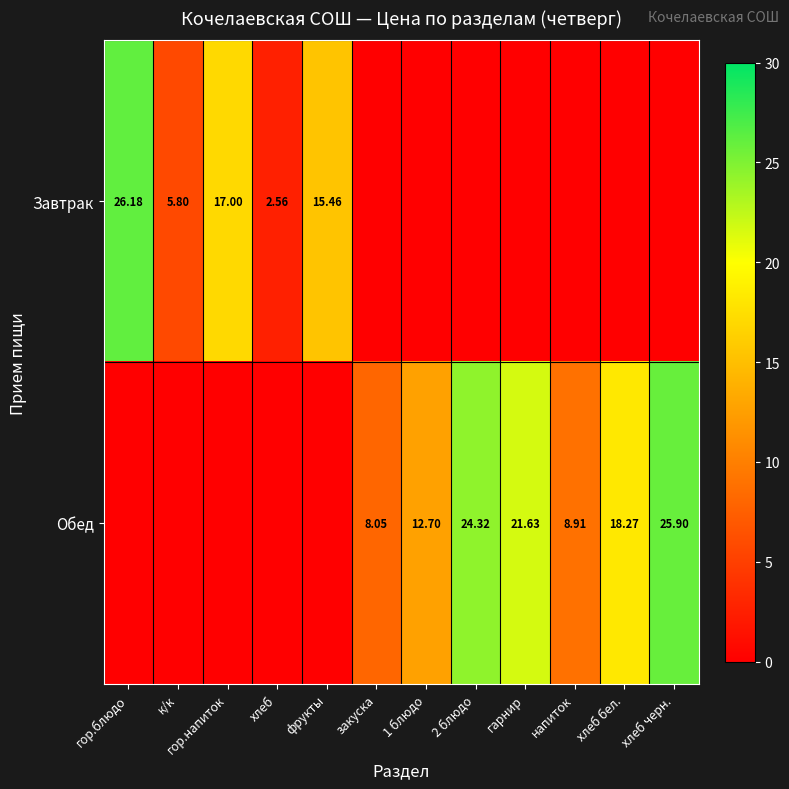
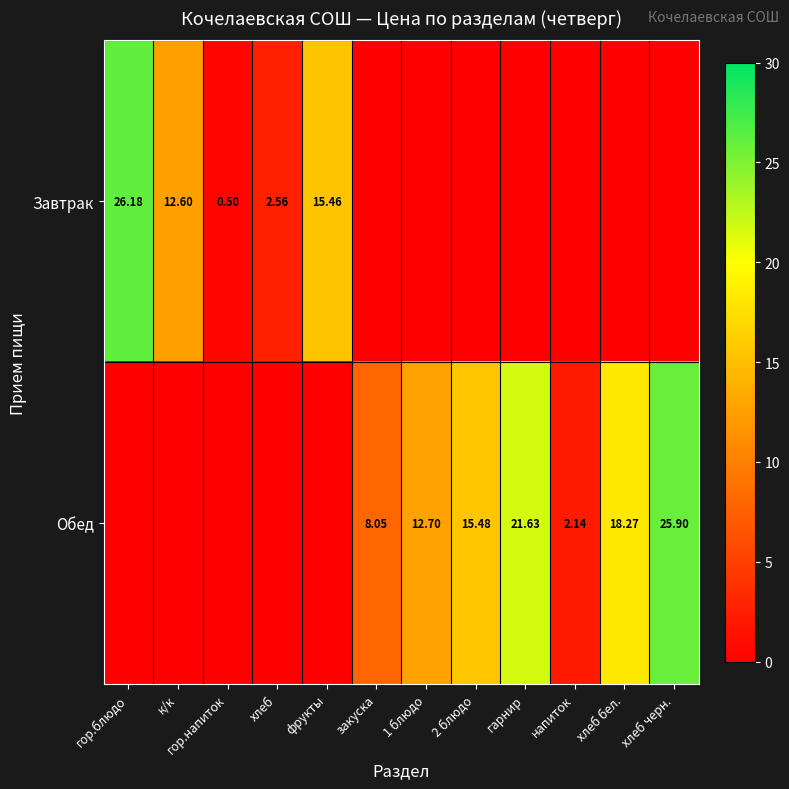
  {
    "Завтрак": {
      "гор.блюдо": 26.18,
-     "к/к": 5.80,
-     "гор.напиток": 17.00,
+     "к/к": 12.60,
+     "гор.напиток": 0.50,
      "хлеб": 2.56,
      "фрукты": 15.46
    },
    "Обед": {
      "закуска": 8.05,
      "1 блюдо": 12.70,
-     "2 блюдо": 24.32,
+     "2 блюдо": 15.48,
      "гарнир": 21.63,
-     "напиток": 8.91,
+     "напиток": 2.14,
      "хлеб бел.": 18.27,
      "хлеб черн.": 25.90
    }
  }
